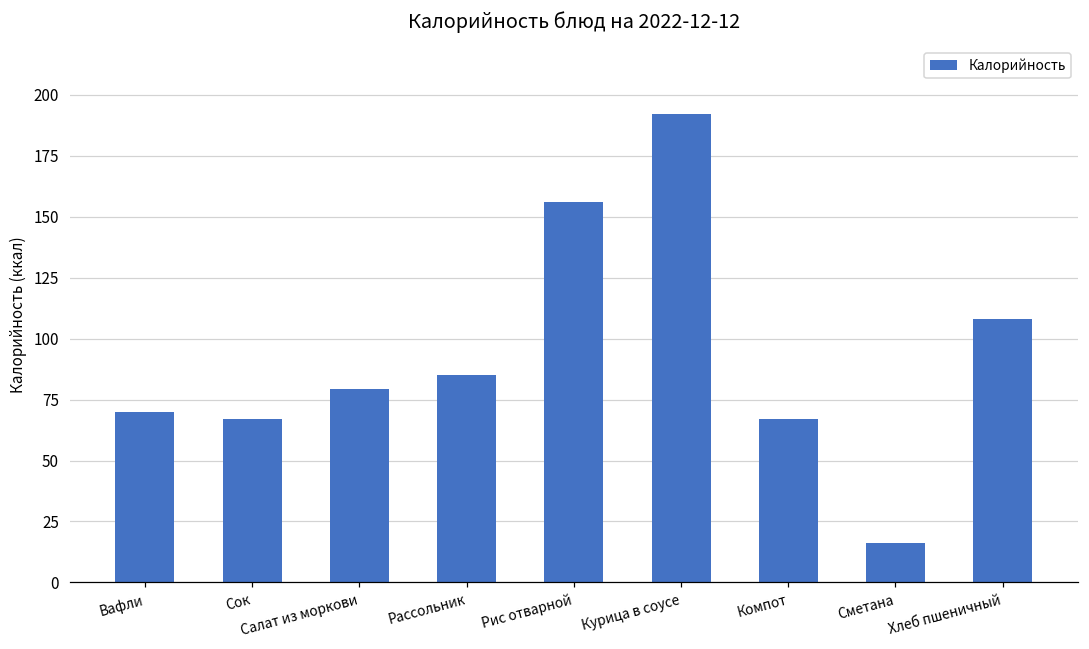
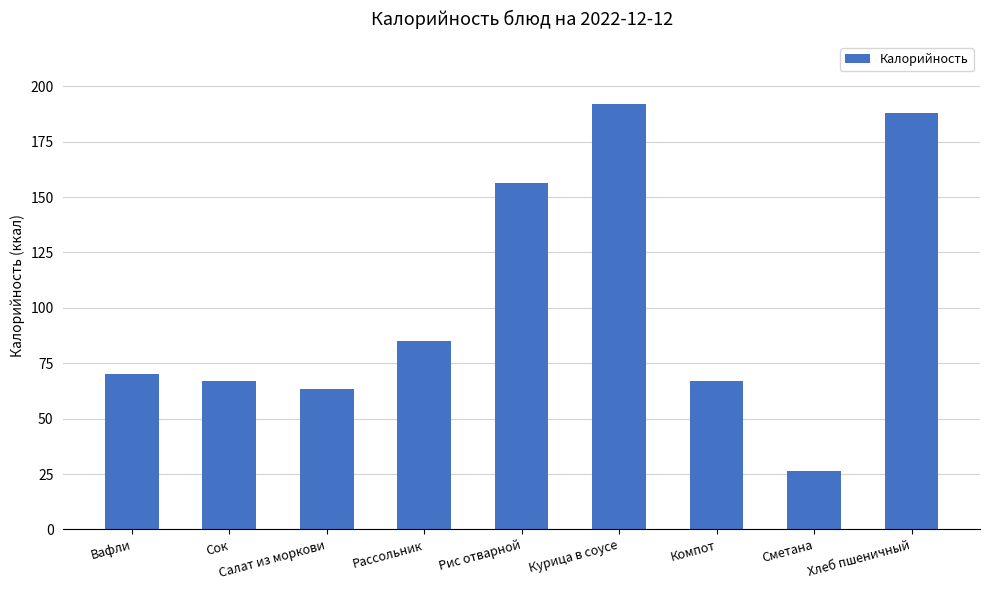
  {
    "Вафли": 70,
    "Сок": 67,
-   "Салат из моркови": 79,
+   "Салат из моркови": 63,
    "Рассольник": 85,
    "Рис отварной": 156,
    "Курица в соусе": 192,
    "Компот": 67,
-   "Сметана": 16,
-   "Хлеб пшеничный": 108
+   "Сметана": 26,
+   "Хлеб пшеничный": 188
  }
